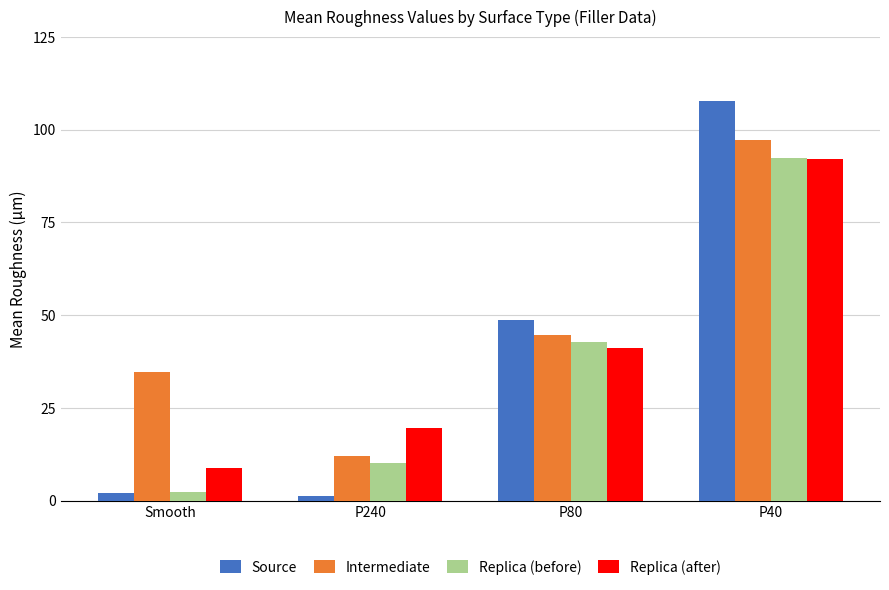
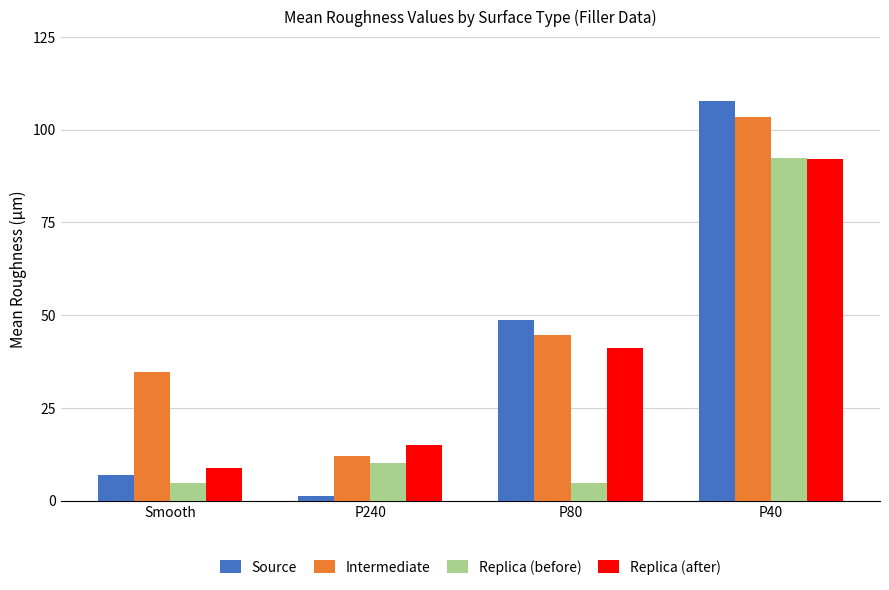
  {
    "Source": {
-     "Smooth": 2,
+     "Smooth": 7,
      "P240": 1,
      "P80": 49,
      "P40": 108
    },
    "Intermediate": {
      "Smooth": 35,
      "P240": 12,
      "P80": 45,
-     "P40": 97
+     "P40": 103
    },
    "Replica (before)": {
-     "Smooth": 2,
+     "Smooth": 5,
      "P240": 10,
-     "P80": 43,
+     "P80": 5,
      "P40": 92
    },
    "Replica (after)": {
      "Smooth": 9,
-     "P240": 20,
+     "P240": 15,
      "P80": 41,
      "P40": 92
    }
  }
